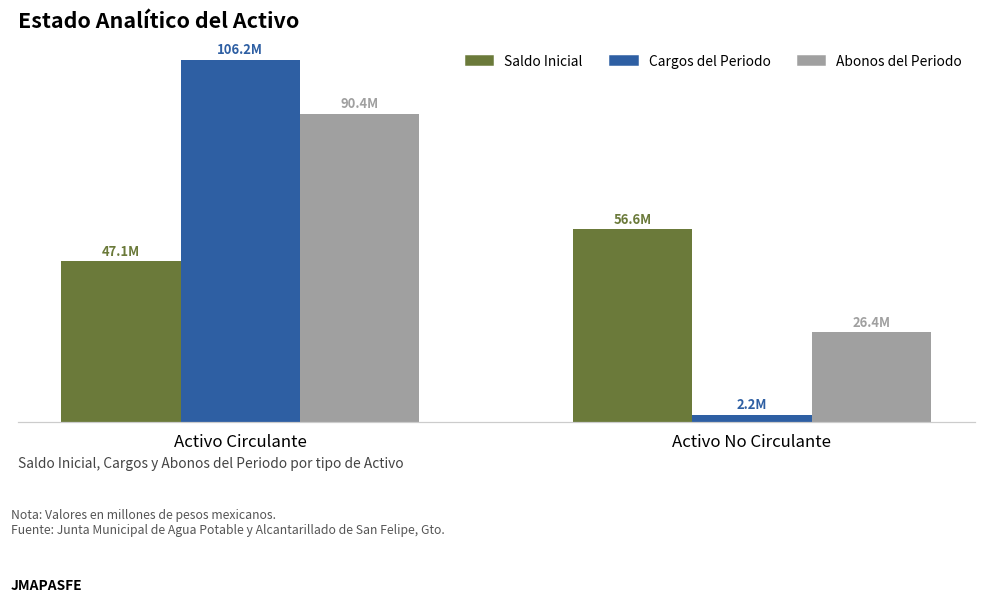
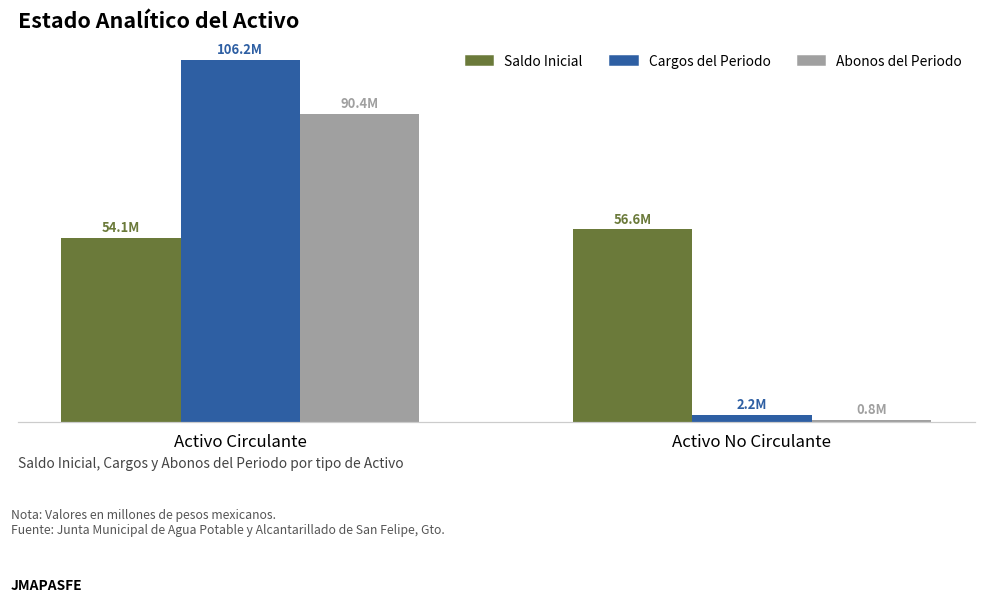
  {
    "Saldo Inicial": {
-     "Activo Circulante": "47.1M",
+     "Activo Circulante": "54.1M",
      "Activo No Circulante": "56.6M"
    },
    "Cargos del Periodo": {
      "Activo Circulante": "106.2M",
      "Activo No Circulante": "2.2M"
    },
    "Abonos del Periodo": {
      "Activo Circulante": "90.4M",
-     "Activo No Circulante": "26.4M"
+     "Activo No Circulante": "0.8M"
    }
  }
